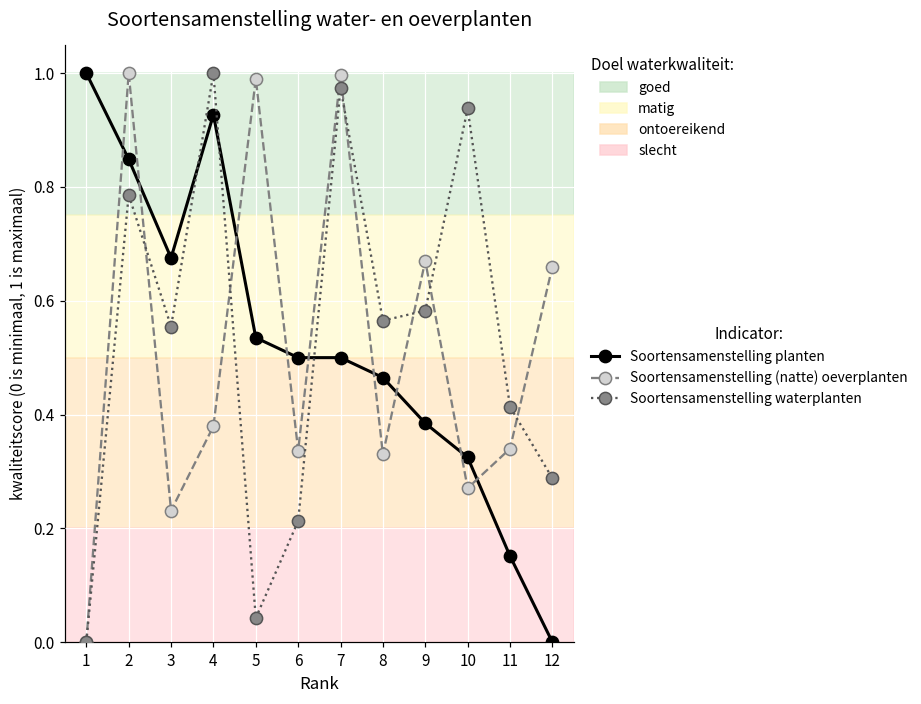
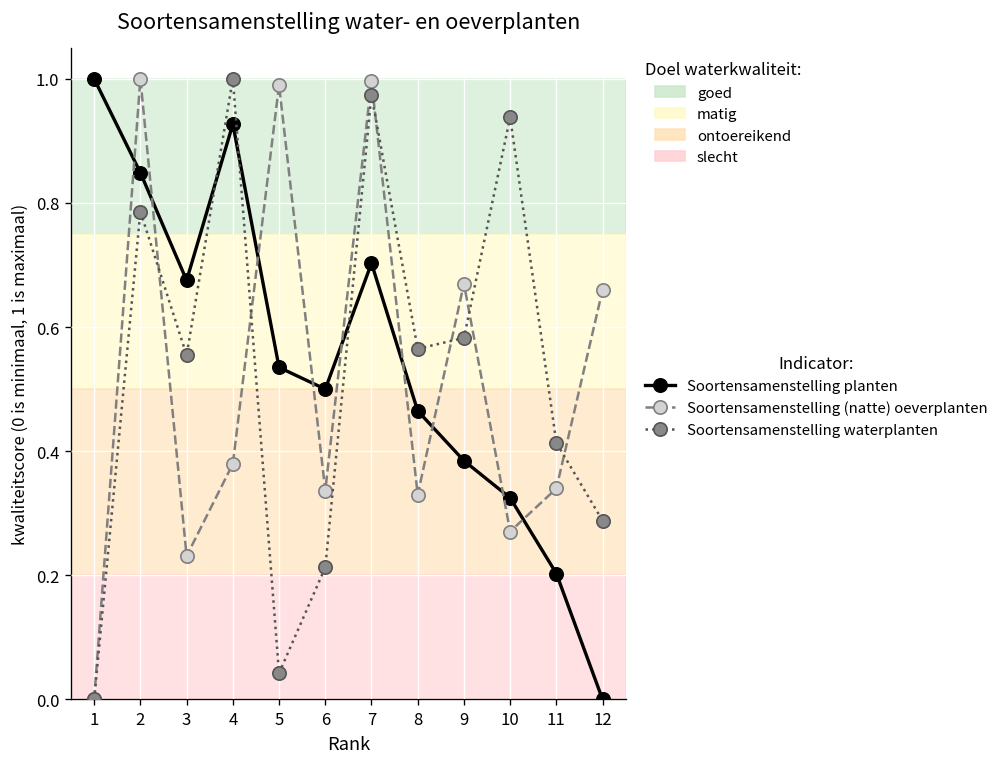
  {
    "Soortensamenstelling planten": {
      "1": 1.00,
      "2": 0.85,
      "3": 0.68,
      "4": 0.93,
      "5": 0.54,
      "6": 0.50,
-     "7": 0.50,
+     "7": 0.70,
      "8": 0.46,
      "9": 0.38,
      "10": 0.32,
-     "11": 0.15,
+     "11": 0.20,
      "12": 0.00
    },
    "Soortensamenstelling (natte) oeverplanten": {
      "2": 1.00,
      "3": 0.23,
      "4": 0.38,
      "5": 0.99,
      "6": 0.34,
      "7": 1.00,
      "8": 0.33,
      "9": 0.67,
      "10": 0.27,
      "11": 0.34,
      "12": 0.66
    },
    "Soortensamenstelling waterplanten": {
      "2": 0.79,
      "3": 0.55,
      "4": 1.00,
      "5": 0.04,
      "6": 0.21,
      "7": 0.97,
      "8": 0.57,
      "9": 0.58,
      "10": 0.94,
      "11": 0.41,
      "12": 0.29
    }
  }
